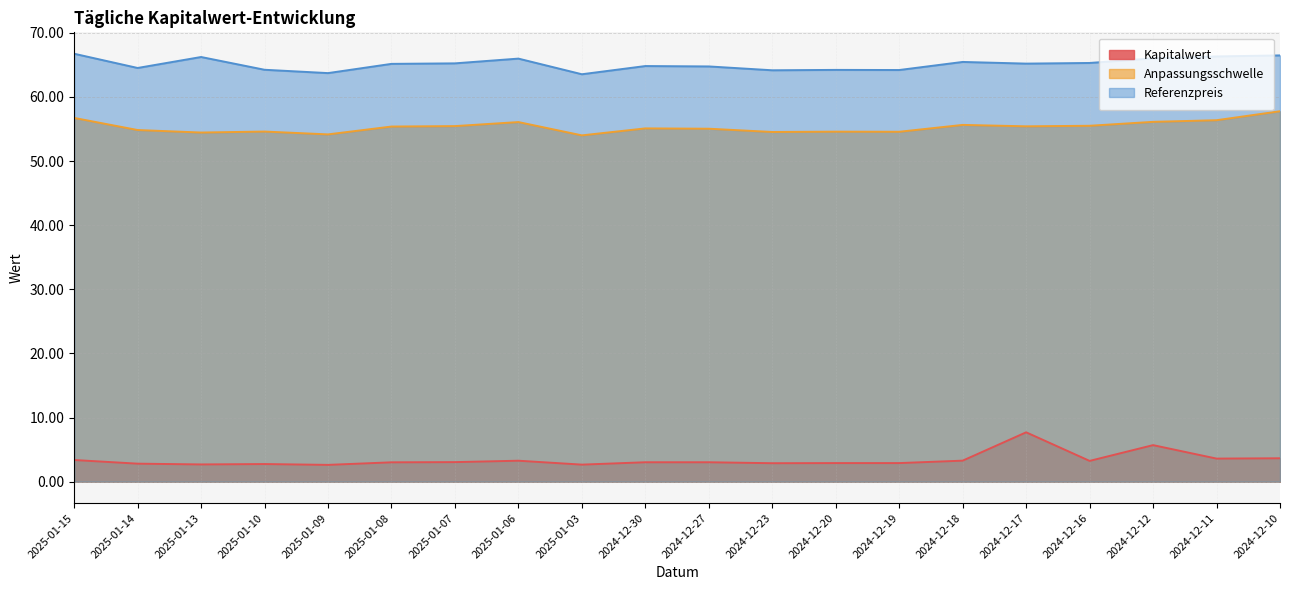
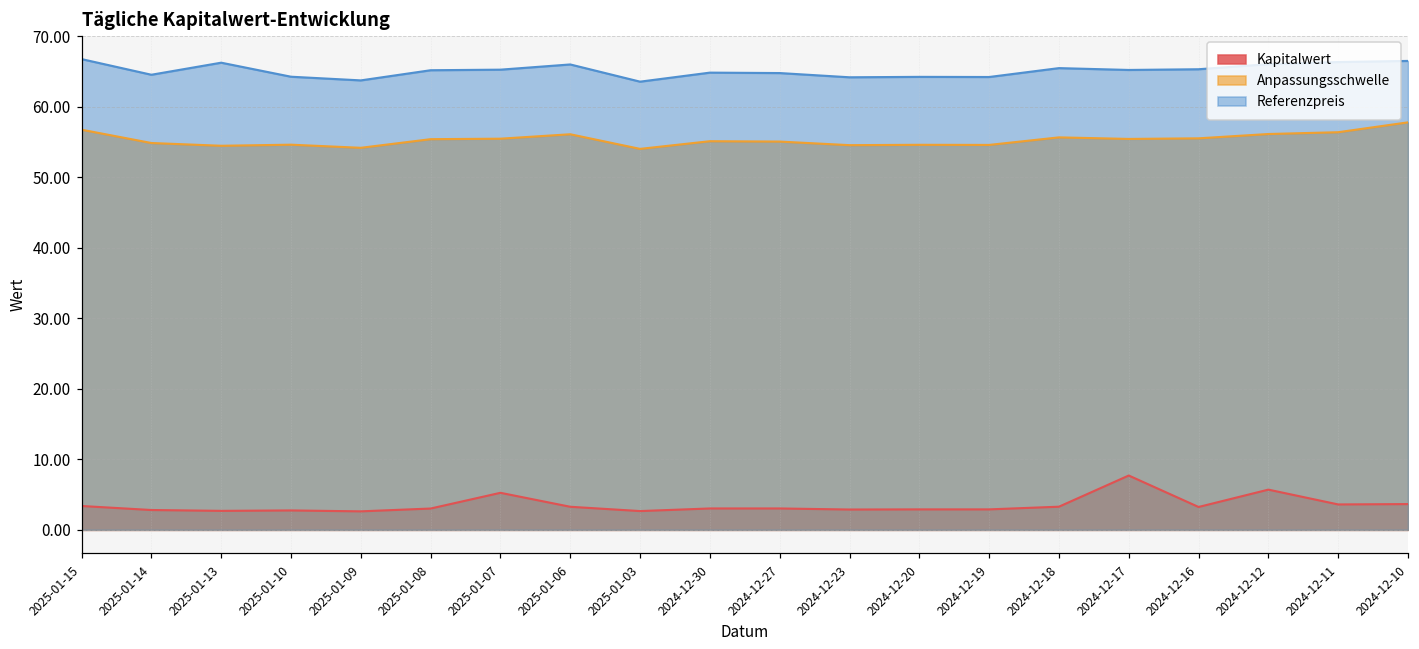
  {
    "Kapitalwert": {
      "2025-01-15": 3,
      "2025-01-14": 3,
      "2025-01-13": 3,
      "2025-01-10": 3,
      "2025-01-09": 3,
      "2025-01-08": 3,
-     "2025-01-07": 3,
+     "2025-01-07": 5,
      "2025-01-06": 3,
      "2025-01-03": 3,
      "2024-12-30": 3,
      "2024-12-27": 3,
      "2024-12-23": 3,
      "2024-12-20": 3,
      "2024-12-19": 3,
      "2024-12-18": 3,
      "2024-12-17": 8,
      "2024-12-16": 3,
      "2024-12-12": 6,
      "2024-12-11": 4,
      "2024-12-10": 4
    },
    "Anpassungsschwelle": {
      "2025-01-15": 57,
      "2025-01-14": 55,
      "2025-01-13": 54,
      "2025-01-10": 55,
      "2025-01-09": 54,
      "2025-01-08": 55,
      "2025-01-07": 55,
      "2025-01-06": 56,
      "2025-01-03": 54,
      "2024-12-30": 55,
      "2024-12-27": 55,
      "2024-12-23": 55,
      "2024-12-20": 55,
      "2024-12-19": 55,
      "2024-12-18": 56,
      "2024-12-17": 55,
      "2024-12-16": 56,
      "2024-12-12": 56,
      "2024-12-11": 56,
      "2024-12-10": 58
    },
    "Referenzpreis": {
      "2025-01-15": 67,
      "2025-01-14": 65,
      "2025-01-13": 66,
      "2025-01-10": 64,
      "2025-01-09": 64,
      "2025-01-08": 65,
      "2025-01-07": 65,
      "2025-01-06": 66,
      "2025-01-03": 64,
      "2024-12-30": 65,
      "2024-12-27": 65,
      "2024-12-23": 64,
      "2024-12-20": 64,
      "2024-12-19": 64,
      "2024-12-18": 65,
      "2024-12-17": 65,
      "2024-12-16": 65,
      "2024-12-10": 66
    }
  }
